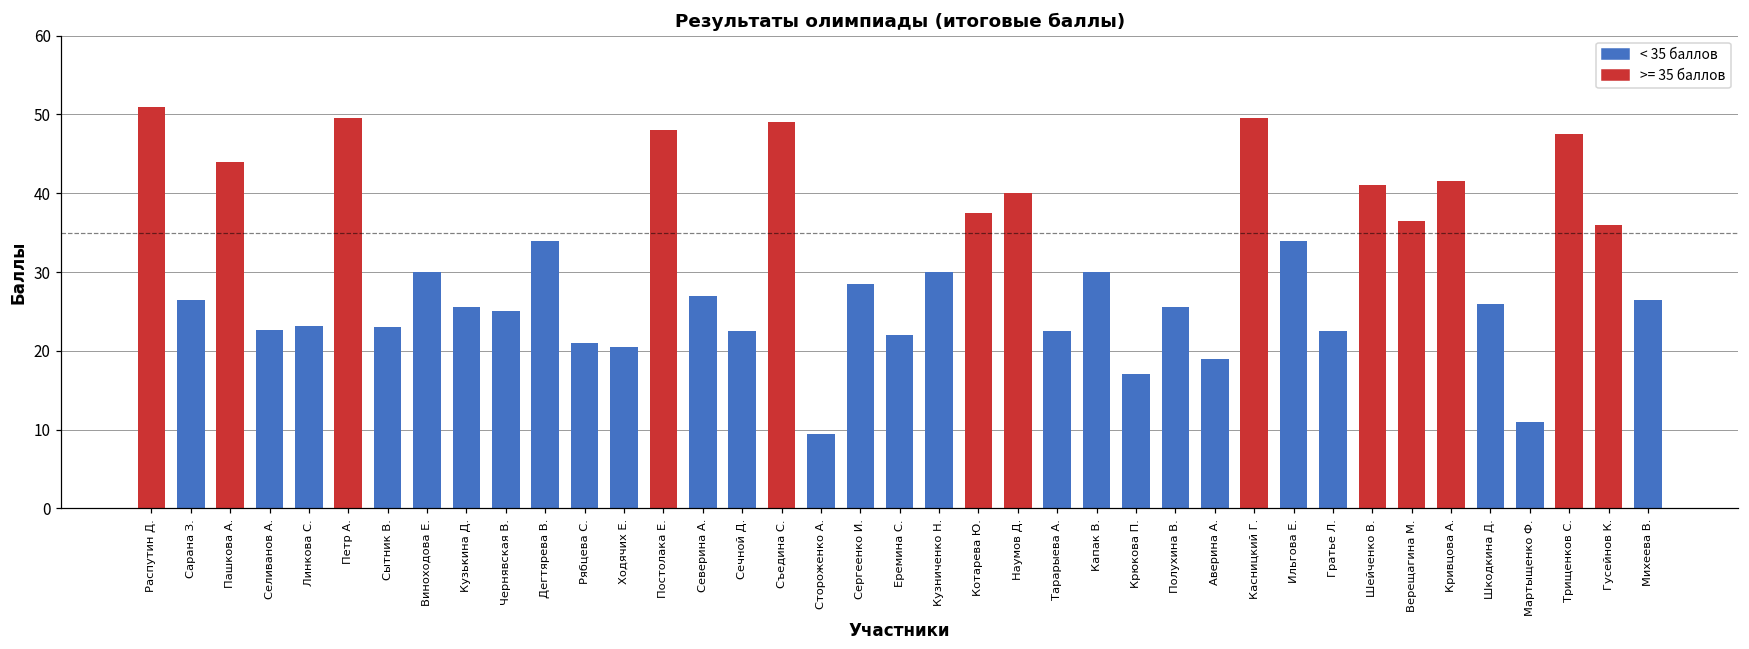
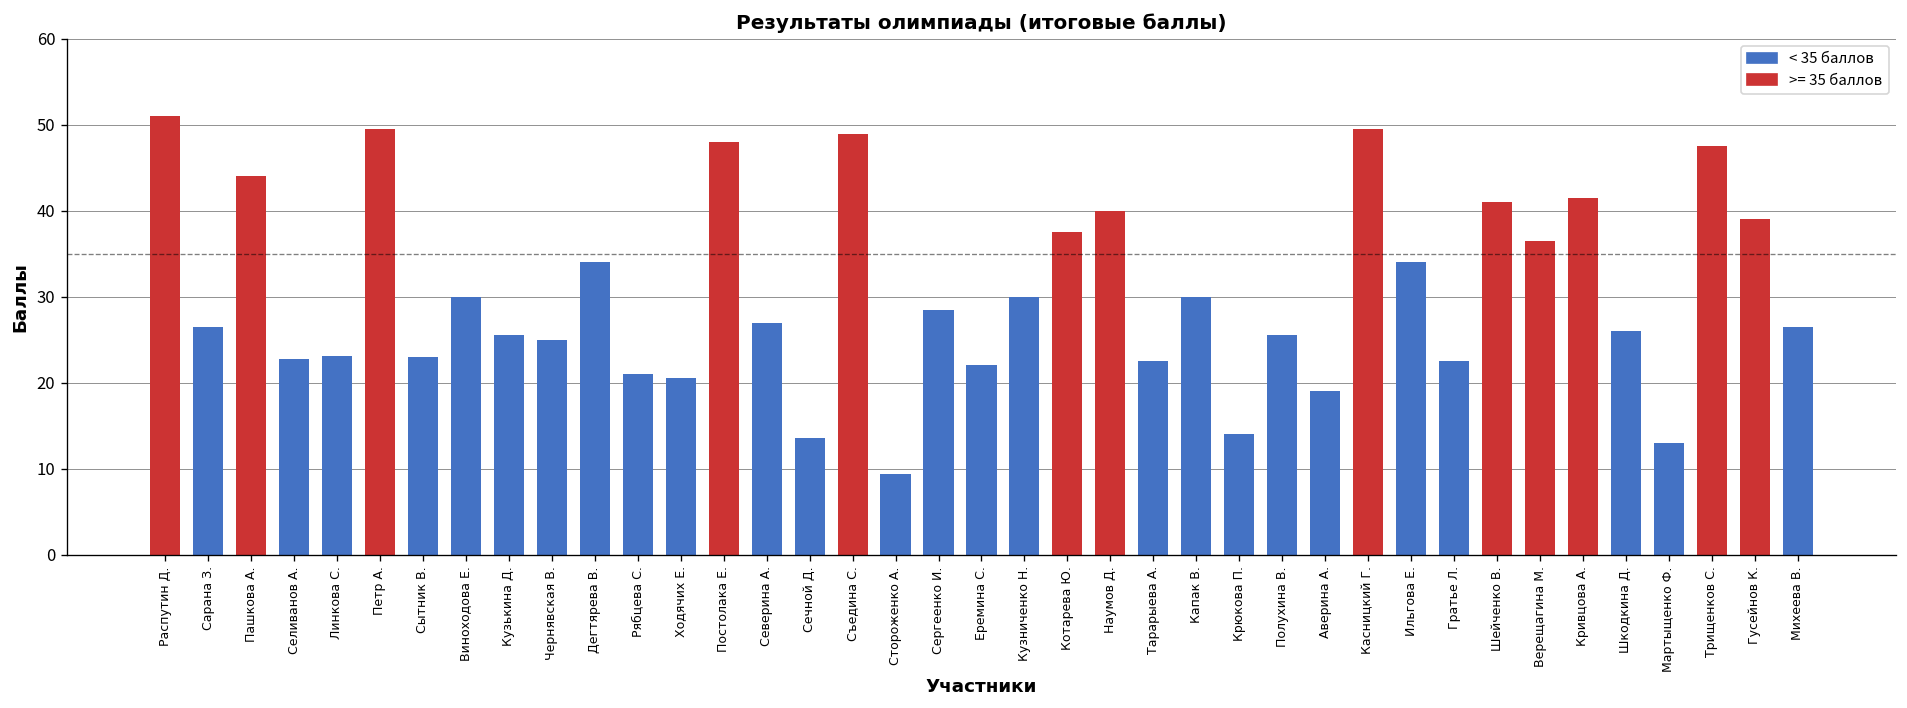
  {
    "Распутин Д.": 51,
    "Сарана З.": 27,
    "Пашкова А.": 44,
    "Селиванов А.": 23,
    "Линкова С.": 23,
    "Петр А.": 50,
    "Сытник В.": 23,
    "Виноходова Е.": 30,
    "Кузькина Д.": 26,
    "Чернявская В.": 25,
    "Дегтярева В.": 34,
    "Рябцева С.": 21,
    "Ходячих Е.": 21,
    "Постолака Е.": 48,
    "Северина А.": 27,
-   "Сечной Д.": 23,
+   "Сечной Д.": 14,
    "Съедина С.": 49,
    "Стороженко А.": 9,
    "Сергеенко И.": 29,
    "Еремина С.": 22,
    "Кузниченко Н.": 30,
    "Котарева Ю.": 38,
    "Наумов Д.": 40,
    "Тарарыева А.": 23,
    "Капак В.": 30,
-   "Крюкова П.": 17,
+   "Крюкова П.": 14,
    "Полухина В.": 26,
    "Аверина А.": 19,
    "Касницкий Г.": 50,
    "Ильгова Е.": 34,
    "Гратье Л.": 23,
    "Шейченко В.": 41,
    "Верещагина М.": 37,
    "Кривцова А.": 42,
    "Шкодкина Д.": 26,
-   "Мартыщенко Ф.": 11,
+   "Мартыщенко Ф.": 13,
    "Трищенков С.": 48,
-   "Гусейнов К.": 36,
+   "Гусейнов К.": 39,
    "Михеева В.": 27
  }
